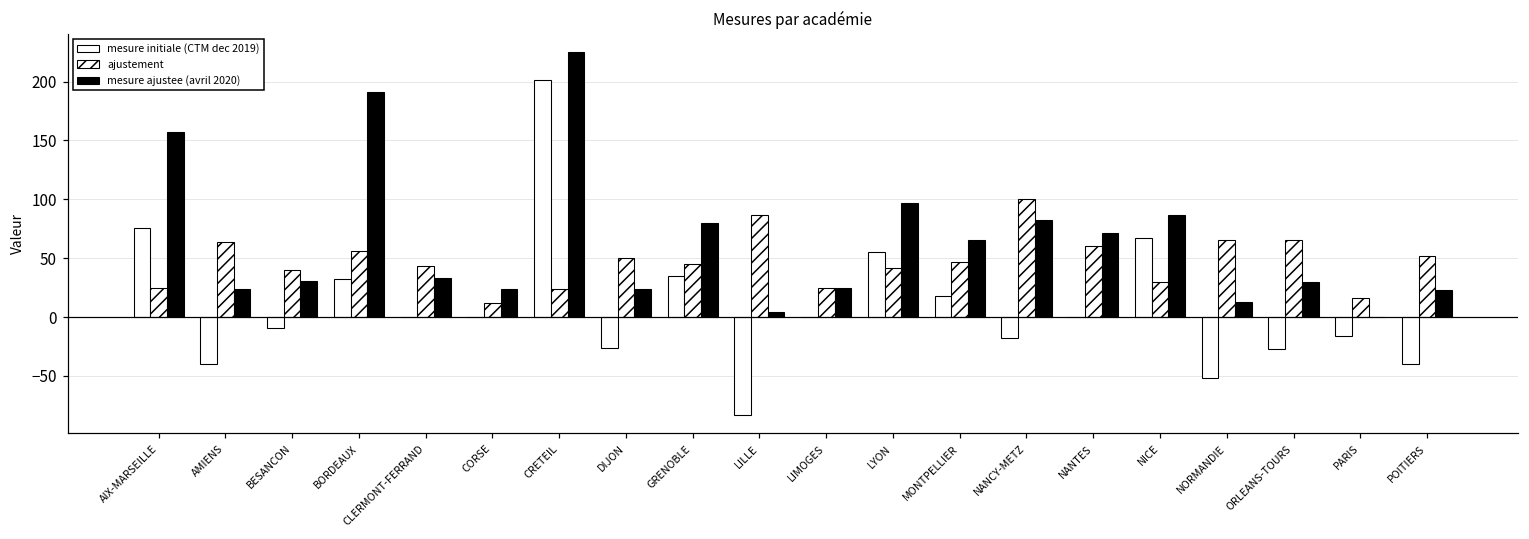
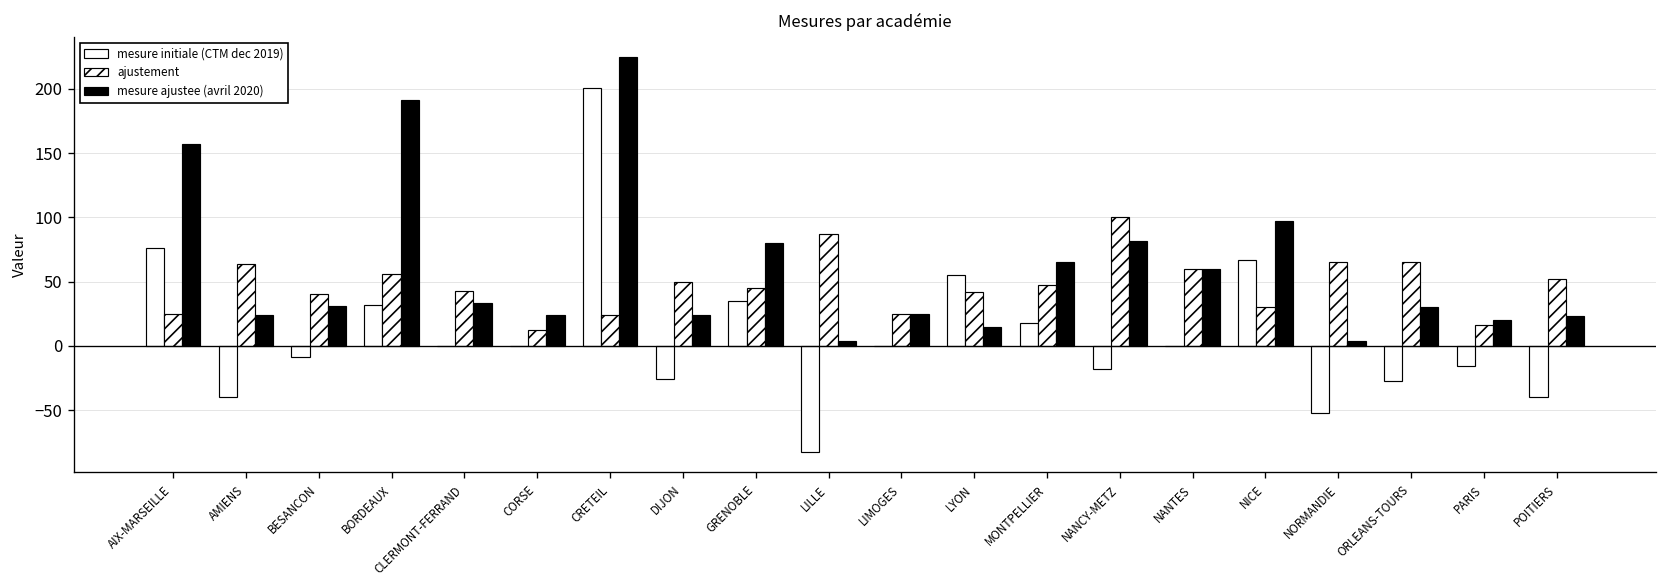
  {
    "mesure ajustee (avril 2020)": {
      "AIX-MARSEILLE": 157,
      "AMIENS": 24,
      "BESANCON": 31,
      "BORDEAUX": 191,
      "CLERMONT-FERRAND": 33,
      "CORSE": 24,
      "CRETEIL": 225,
      "DIJON": 24,
      "GRENOBLE": 80,
      "LILLE": 4,
      "LIMOGES": 25,
-     "LYON": 97,
+     "LYON": 15,
      "MONTPELLIER": 65,
      "NANCY-METZ": 82,
-     "NANTES": 71,
-     "NICE": 87,
-     "NORMANDIE": 13,
+     "NANTES": 60,
+     "NICE": 97,
+     "NORMANDIE": 4,
      "ORLEANS-TOURS": 30,
-     "PARIS": 0,
+     "PARIS": 20,
      "POITIERS": 23
    }
  }
